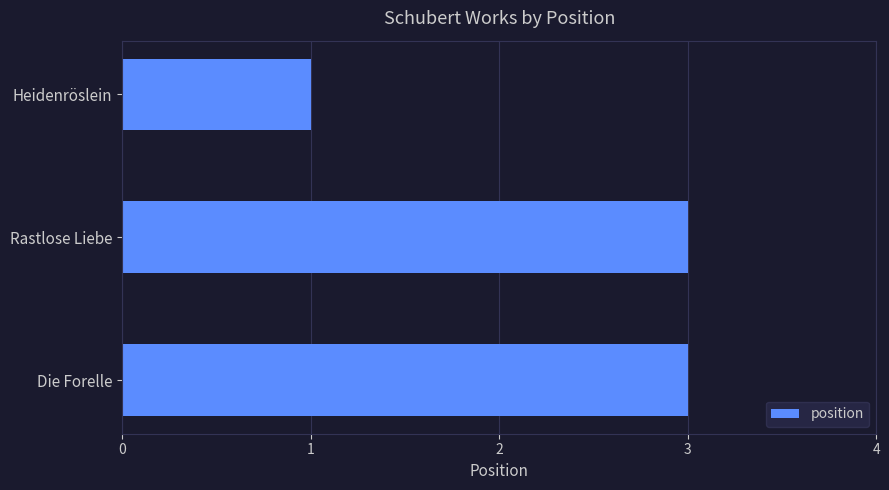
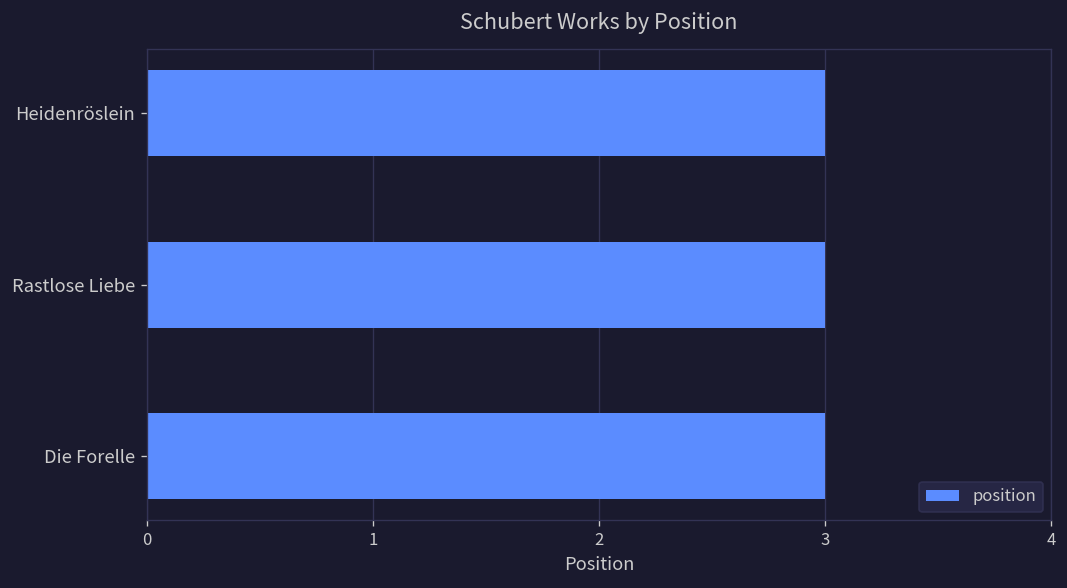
  {
-   "Heidenröslein": 1,
+   "Heidenröslein": 3,
    "Rastlose Liebe": 3,
    "Die Forelle": 3
  }
